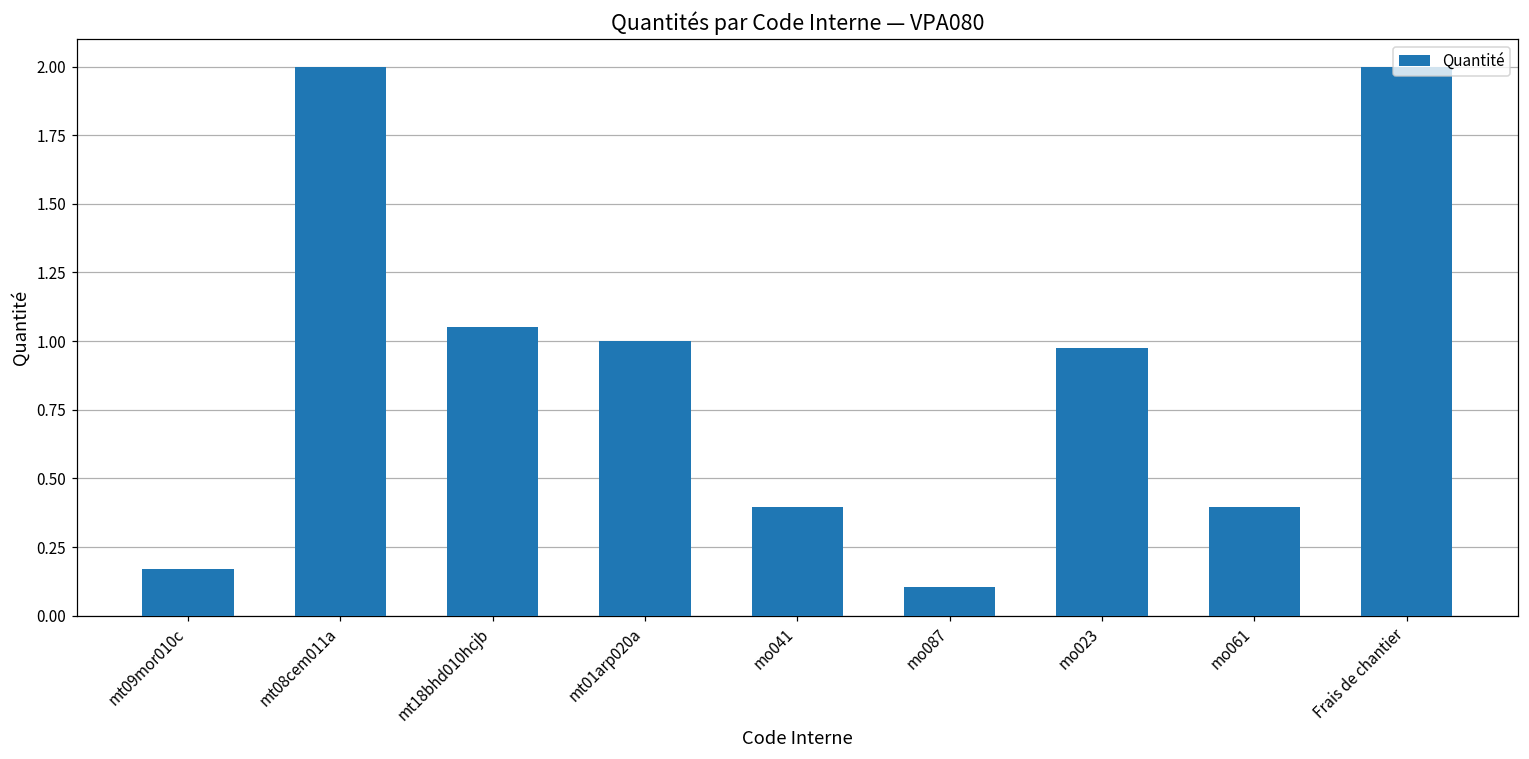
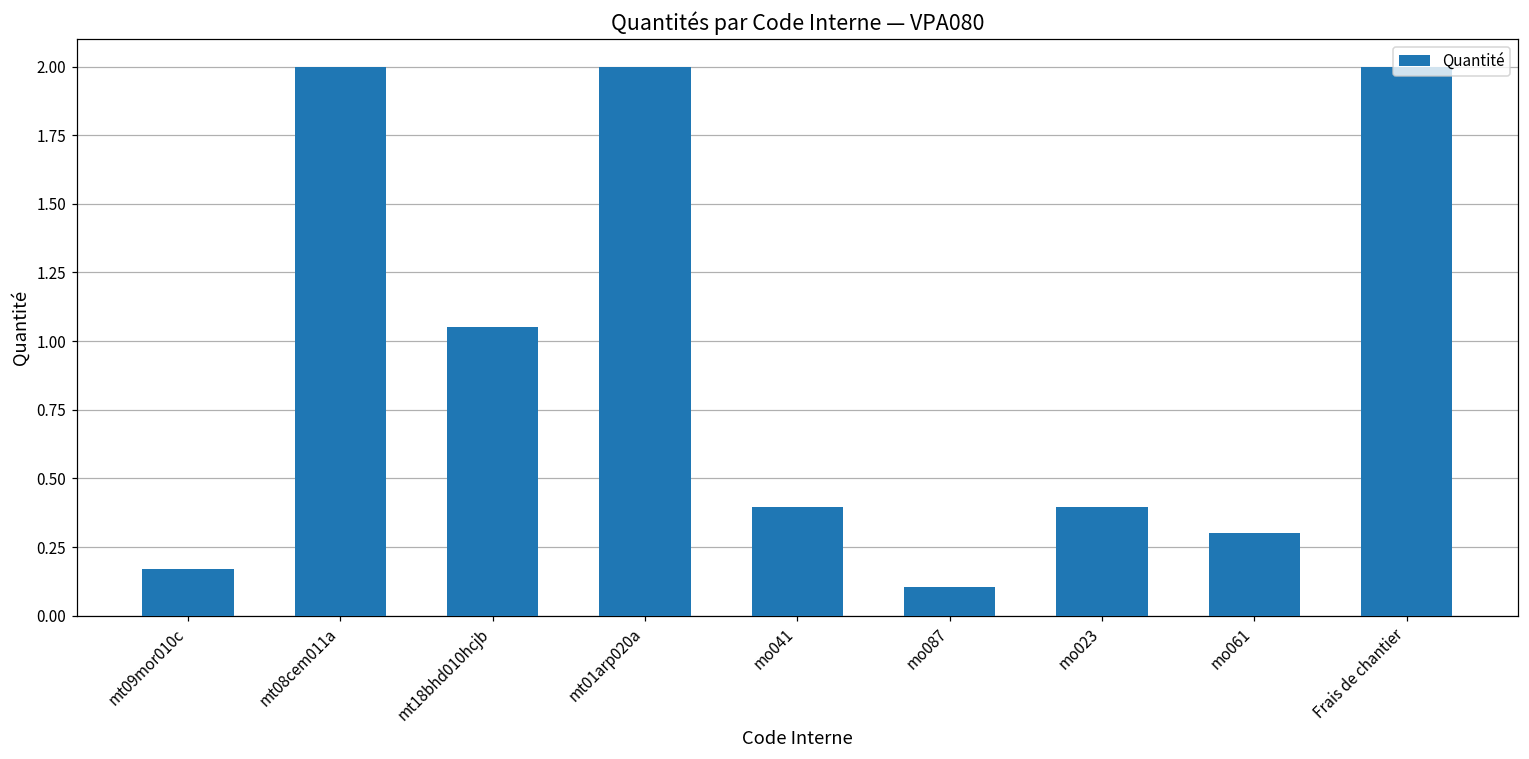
  {
    "mt09mor010c": 0.17,
    "mt08cem011a": 2.00,
    "mt18bhd010hcjb": 1.05,
-   "mt01arp020a": 1,
+   "mt01arp020a": 2,
    "mo041": 0.40,
    "mo087": 0.10,
-   "mo023": 0.98,
-   "mo061": 0.40
+   "mo023": 0.40,
+   "mo061": 0.30
  }
